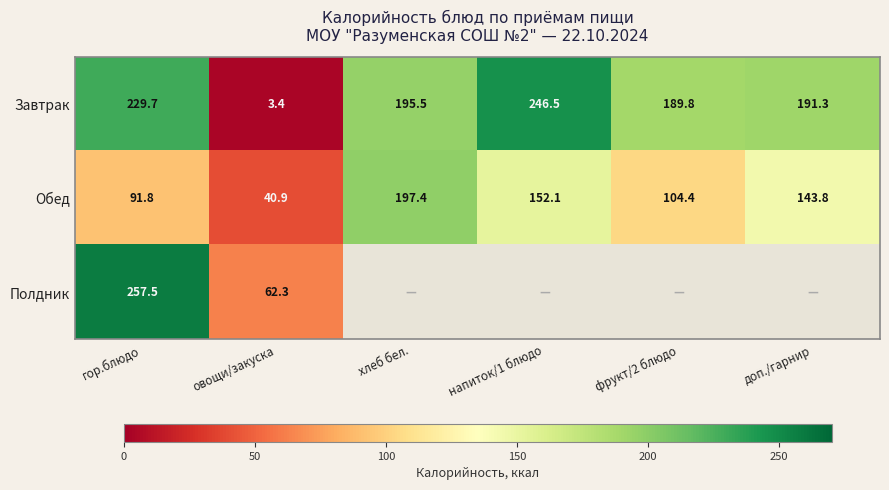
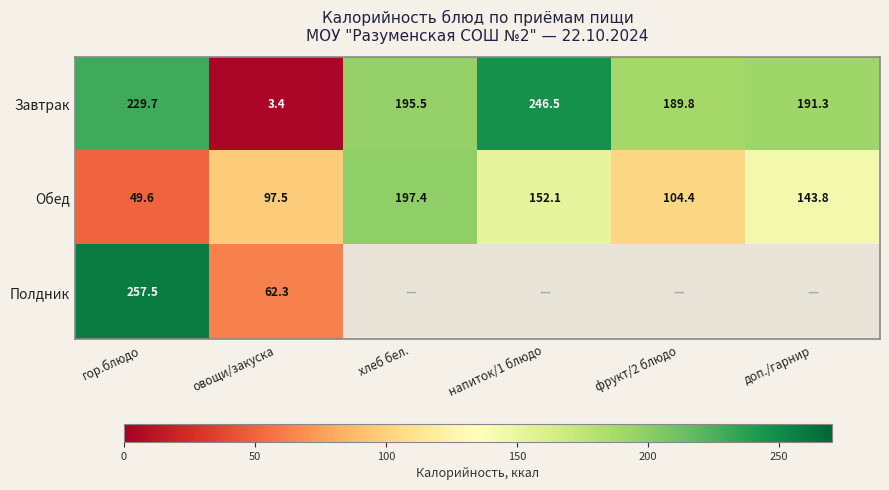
  {
    "Завтрак": {
      "гор.блюдо": 229.7,
      "овощи/закуска": 3.4,
      "хлеб бел.": 195.5,
      "напиток/1 блюдо": 246.5,
      "фрукт/2 блюдо": 189.8,
      "доп./гарнир": 191.3
    },
    "Обед": {
-     "гор.блюдо": 91.8,
-     "овощи/закуска": 40.9,
+     "гор.блюдо": 49.6,
+     "овощи/закуска": 97.5,
      "хлеб бел.": 197.4,
      "напиток/1 блюдо": 152.1,
      "фрукт/2 блюдо": 104.4,
      "доп./гарнир": 143.8
    },
    "Полдник": {
      "гор.блюдо": 257.5,
      "овощи/закуска": 62.3
    }
  }
